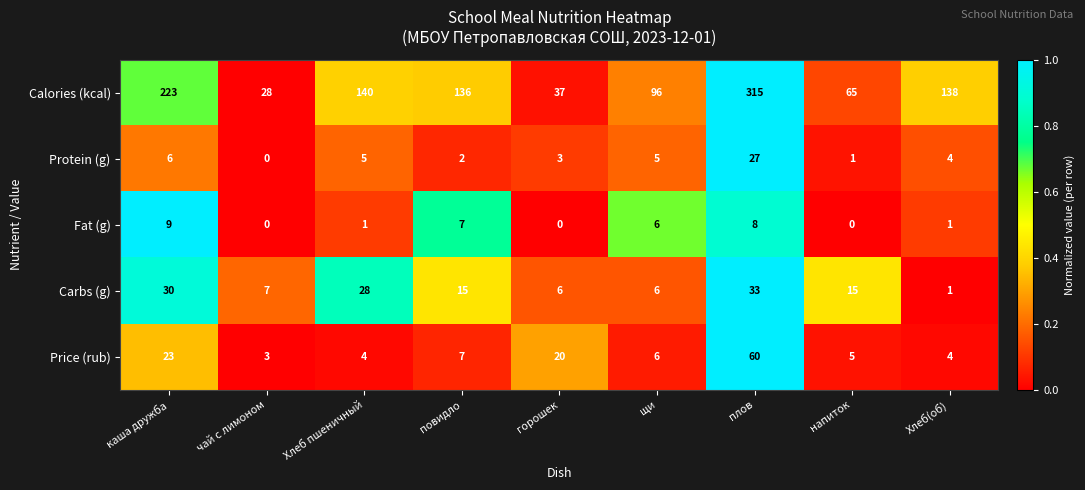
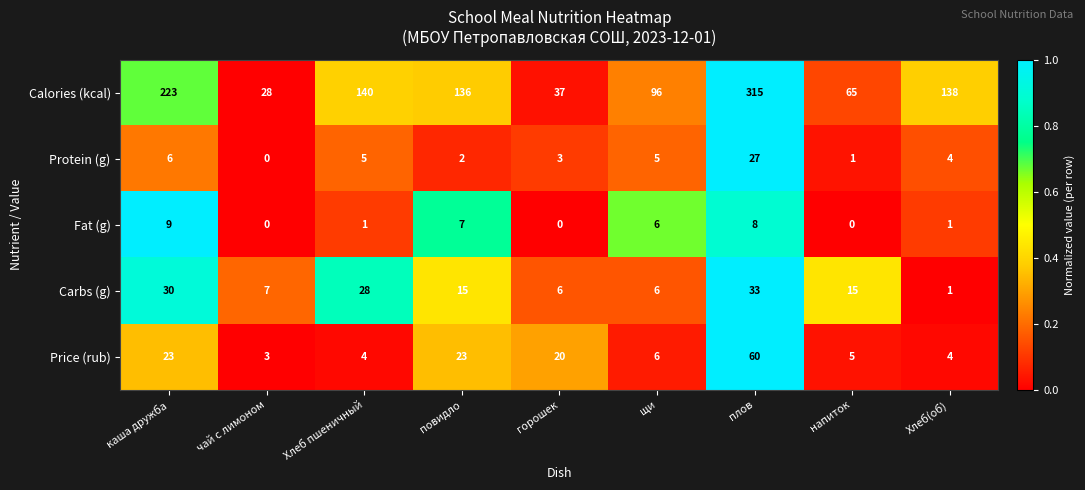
  {
    "Calories (kcal)": {
      "каша дружба": 223,
      "чай с лимоном": 28,
      "Хлеб пшеничный": 140,
      "повидло": 136,
      "горошек": 37,
      "щи": 96,
      "плов": 315,
      "напиток": 65,
      "Хлеб(об)": 138
    },
    "Protein (g)": {
      "каша дружба": 6,
      "чай с лимоном": 0,
      "Хлеб пшеничный": 5,
      "повидло": 2,
      "горошек": 3,
      "щи": 5,
      "плов": 27,
      "напиток": 1,
      "Хлеб(об)": 4
    },
    "Fat (g)": {
      "каша дружба": 9,
      "чай с лимоном": 0,
      "Хлеб пшеничный": 1,
      "повидло": 7,
      "горошек": 0,
      "щи": 6,
      "плов": 8,
      "напиток": 0,
      "Хлеб(об)": 1
    },
    "Carbs (g)": {
      "каша дружба": 30,
      "чай с лимоном": 7,
      "Хлеб пшеничный": 28,
      "повидло": 15,
      "горошек": 6,
      "щи": 6,
      "плов": 33,
      "напиток": 15,
      "Хлеб(об)": 1
    },
    "Price (rub)": {
      "каша дружба": 23,
      "чай с лимоном": 3,
      "Хлеб пшеничный": 4,
-     "повидло": 7,
+     "повидло": 23,
      "горошек": 20,
      "щи": 6,
      "плов": 60,
      "напиток": 5,
      "Хлеб(об)": 4
    }
  }
